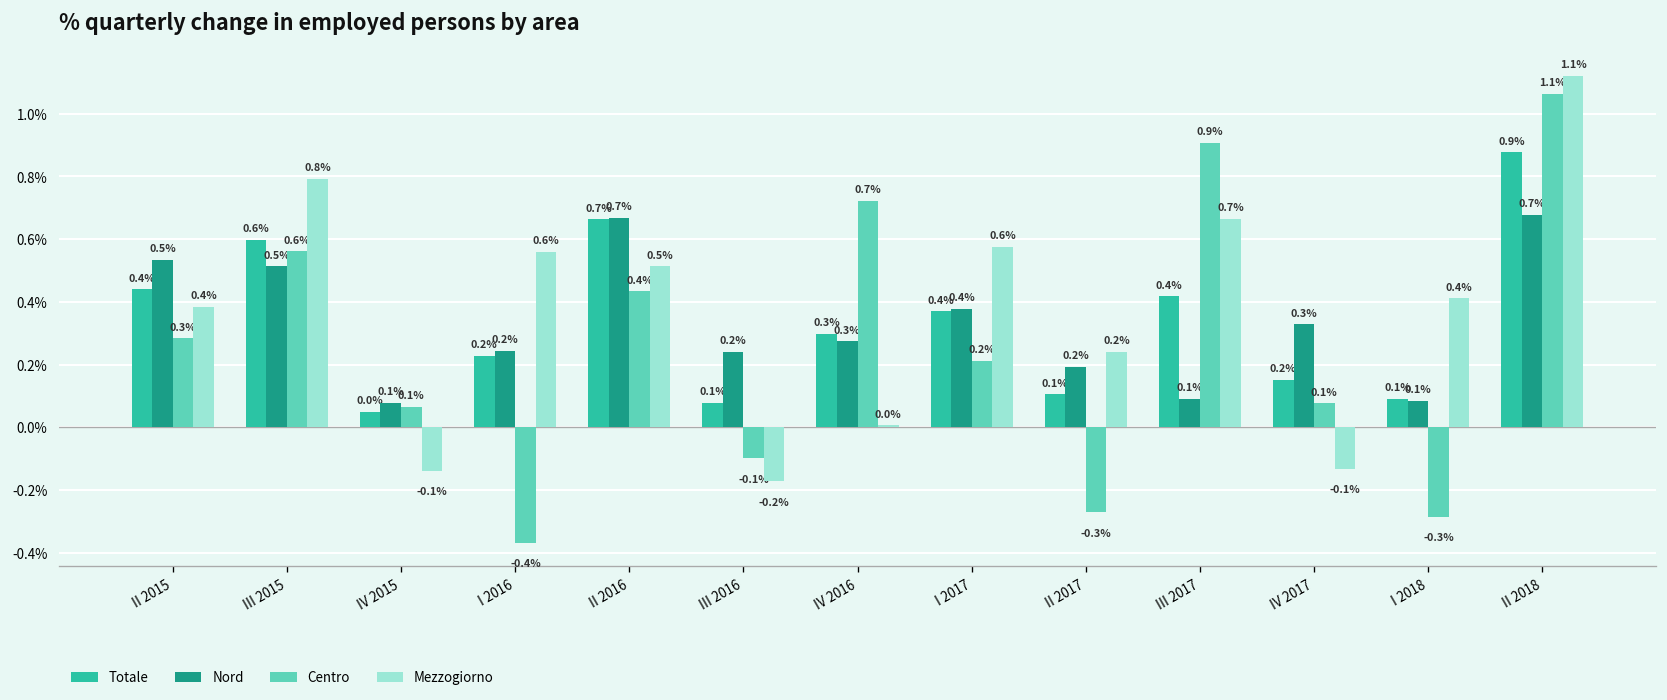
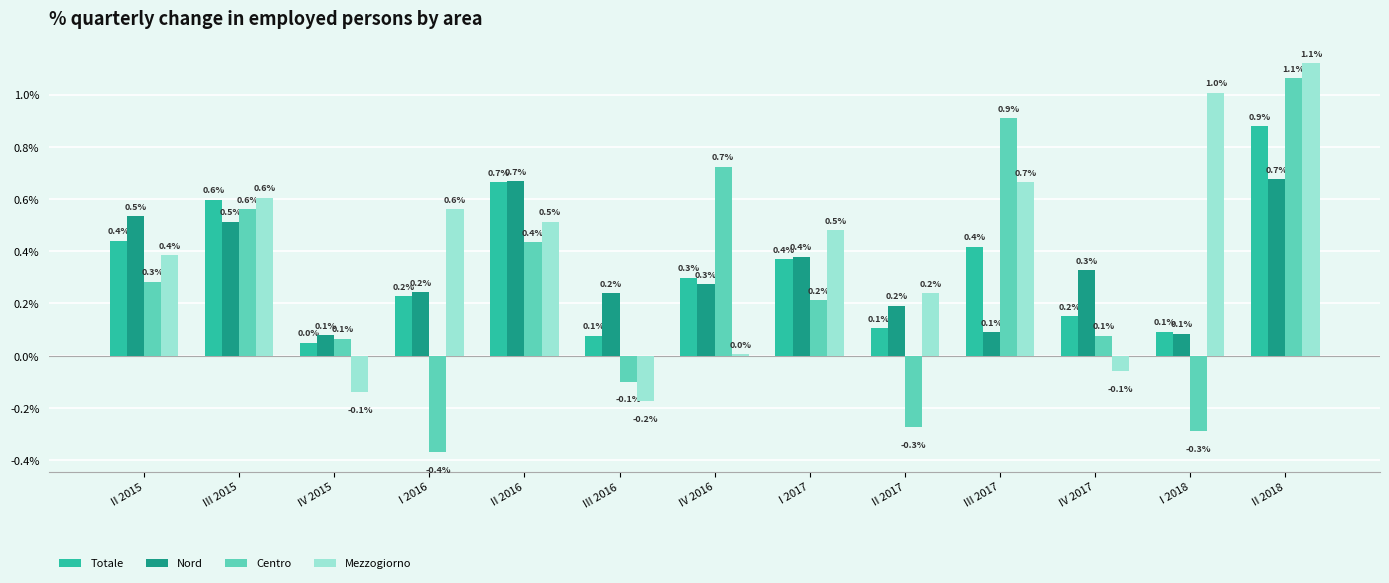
  {
    "Mezzogiorno": {
      "II 2015": "0.4%",
-     "III 2015": "0.8%",
+     "III 2015": "0.6%",
      "IV 2015": "-0.1%",
      "I 2016": "0.6%",
      "II 2016": "0.5%",
      "III 2016": "-0.2%",
      "IV 2016": "0.0%",
-     "I 2017": "0.6%",
+     "I 2017": "0.5%",
      "II 2017": "0.2%",
      "III 2017": "0.7%",
-     "IV 2017": "-0.13%",
-     "I 2018": "0.4%",
+     "IV 2017": "-0.06%",
+     "I 2018": "1.0%",
      "II 2018": "1.1%"
    }
  }
